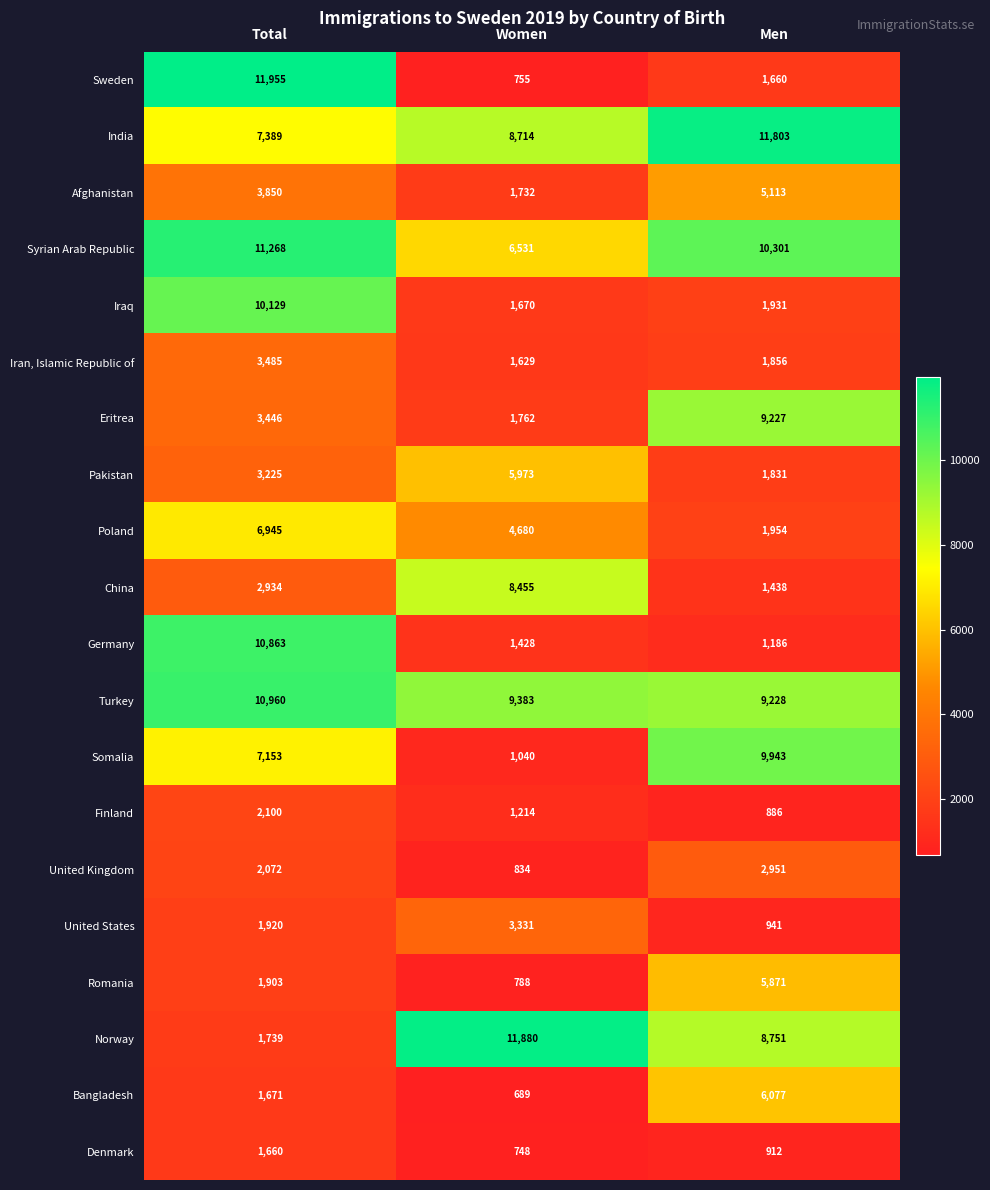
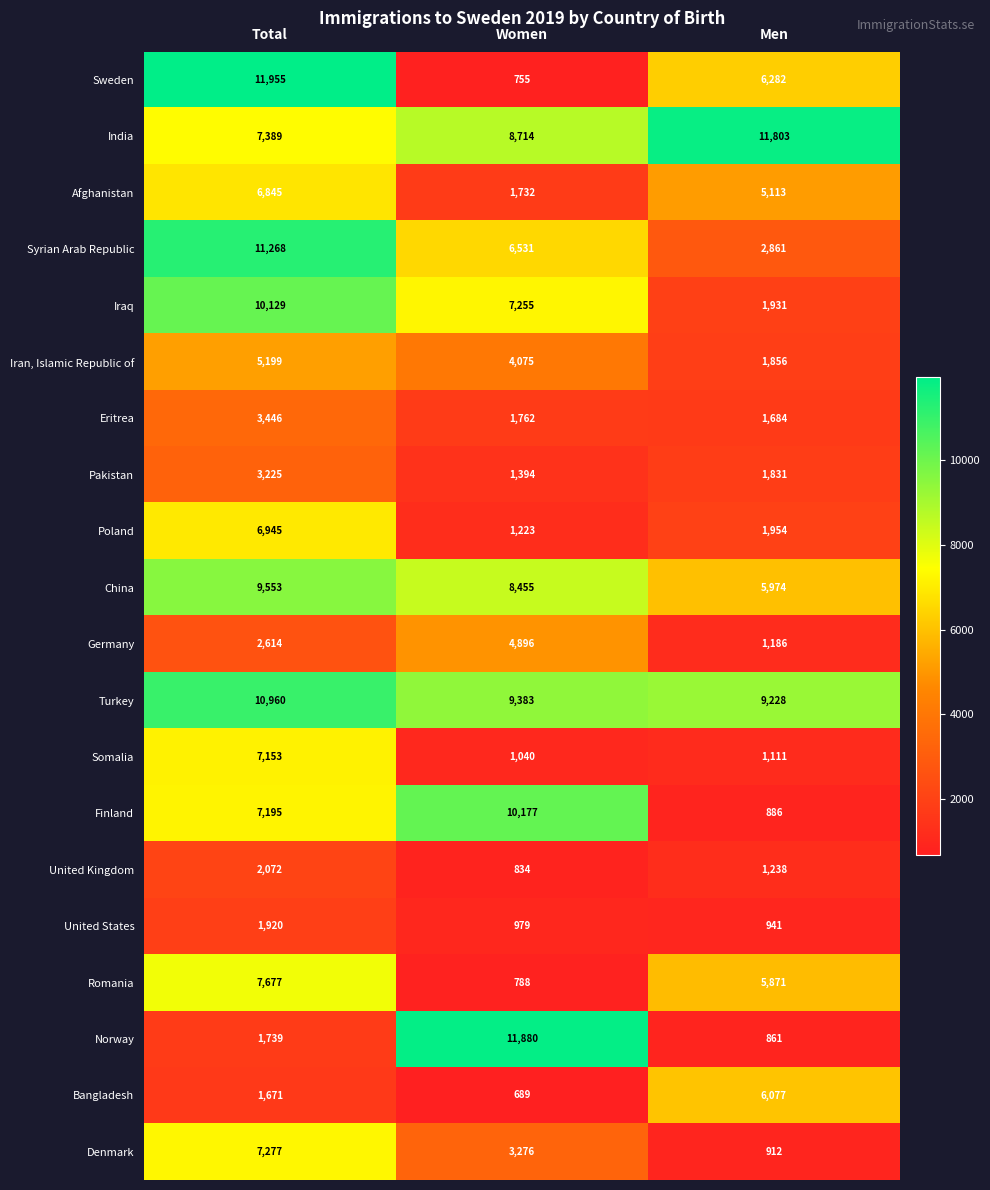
  {
    "Sweden": {
      "Total": "11,955",
      "Women": "755",
-     "Men": "1,660"
+     "Men": "6,282"
    },
    "India": {
      "Total": "7,389",
      "Women": "8,714",
      "Men": "11,803"
    },
    "Afghanistan": {
-     "Total": "3,850",
+     "Total": "6,845",
      "Women": "1,732",
      "Men": "5,113"
    },
    "Syrian Arab Republic": {
      "Total": "11,268",
      "Women": "6,531",
-     "Men": "10,301"
+     "Men": "2,861"
    },
    "Iraq": {
      "Total": "10,129",
-     "Women": "1,670",
+     "Women": "7,255",
      "Men": "1,931"
    },
    "Iran, Islamic Republic of": {
-     "Total": "3,485",
-     "Women": "1,629",
+     "Total": "5,199",
+     "Women": "4,075",
      "Men": "1,856"
    },
    "Eritrea": {
      "Total": "3,446",
      "Women": "1,762",
-     "Men": "9,227"
+     "Men": "1,684"
    },
    "Pakistan": {
      "Total": "3,225",
-     "Women": "5,973",
+     "Women": "1,394",
      "Men": "1,831"
    },
    "Poland": {
      "Total": "6,945",
-     "Women": "4,680",
+     "Women": "1,223",
      "Men": "1,954"
    },
    "China": {
-     "Total": "2,934",
+     "Total": "9,553",
      "Women": "8,455",
-     "Men": "1,438"
+     "Men": "5,974"
    },
    "Germany": {
-     "Total": "10,863",
-     "Women": "1,428",
+     "Total": "2,614",
+     "Women": "4,896",
      "Men": "1,186"
    },
    "Turkey": {
      "Total": "10,960",
      "Women": "9,383",
      "Men": "9,228"
    },
    "Somalia": {
      "Total": "7,153",
      "Women": "1,040",
-     "Men": "9,943"
+     "Men": "1,111"
    },
    "Finland": {
-     "Total": "2,100",
-     "Women": "1,214",
+     "Total": "7,195",
+     "Women": "10,177",
      "Men": "886"
    },
    "United Kingdom": {
      "Total": "2,072",
      "Women": "834",
-     "Men": "2,951"
+     "Men": "1,238"
    },
    "United States": {
      "Total": "1,920",
-     "Women": "3,331",
+     "Women": "979",
      "Men": "941"
    },
    "Romania": {
-     "Total": "1,903",
+     "Total": "7,677",
      "Women": "788",
      "Men": "5,871"
    },
    "Norway": {
      "Total": "1,739",
      "Women": "11,880",
-     "Men": "8,751"
+     "Men": "861"
    },
    "Bangladesh": {
      "Total": "1,671",
      "Women": "689",
      "Men": "6,077"
    },
    "Denmark": {
-     "Total": "1,660",
-     "Women": "748",
+     "Total": "7,277",
+     "Women": "3,276",
      "Men": "912"
    }
  }
